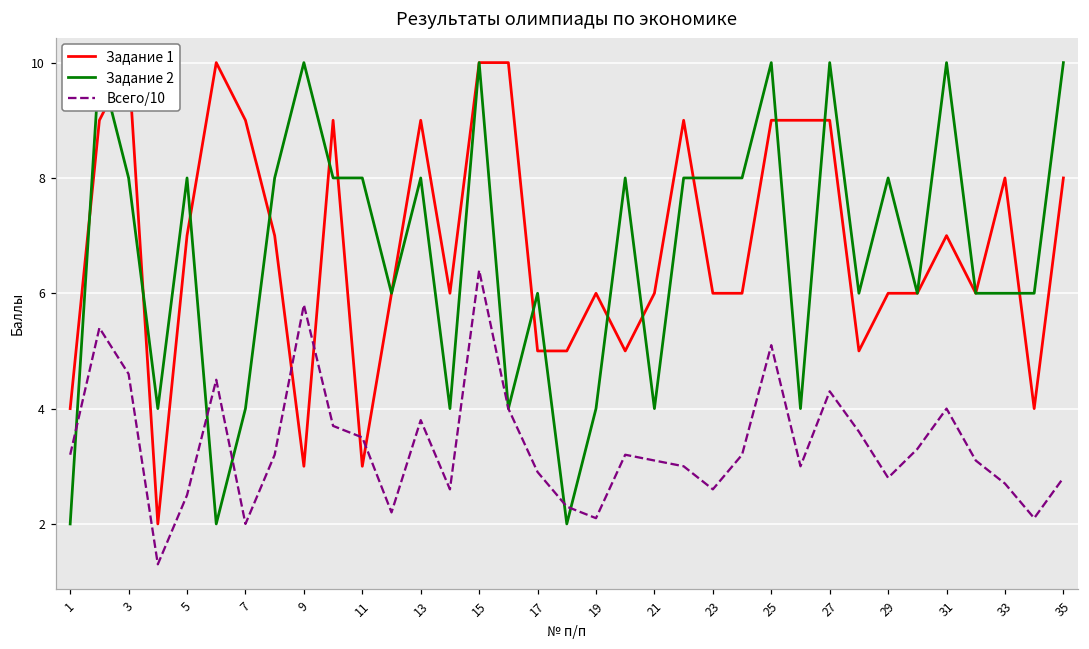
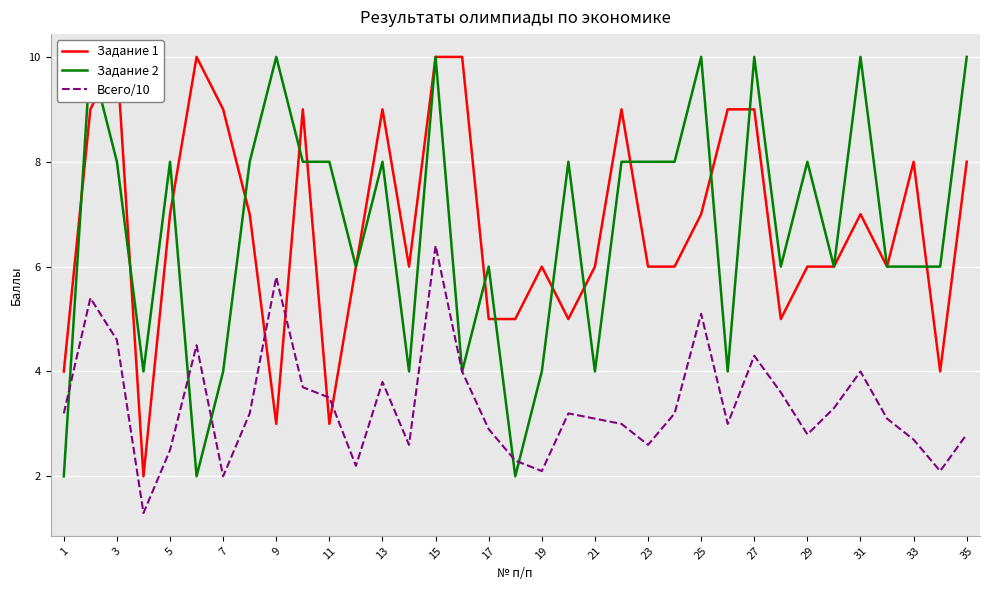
  {
    "Задание 1": {
      "1": 4,
      "5": 7,
      "7": 9,
      "9": 3,
      "11": 3,
      "13": 9,
      "17": 5,
      "19": 6,
      "21": 6,
      "23": 6,
-     "25": 9,
+     "25": 7,
      "27": 9,
      "29": 6,
      "31": 7,
      "33": 8,
      "35": 8
    },
    "Задание 2": {
      "1": 2,
      "3": 8,
      "5": 8,
      "7": 4,
      "9": 10,
      "11": 8,
      "13": 8,
      "17": 6,
      "19": 4,
      "21": 4,
      "23": 8,
      "25": 10,
      "27": 10,
      "29": 8,
      "31": 10,
      "33": 6,
      "35": 10
    },
    "Всего/10": {
      "1": 3.2,
      "3": 4.6,
      "5": 2.5,
      "7": 2,
      "9": 5.8,
      "11": 3.5,
      "13": 3.8,
      "15": 6.4,
      "17": 2.9,
      "19": 2.1,
      "21": 3.1,
      "23": 2.6,
      "25": 5.1,
      "27": 4.3,
      "29": 2.8,
      "31": 4,
      "33": 2.7,
      "35": 2.8
    }
  }
